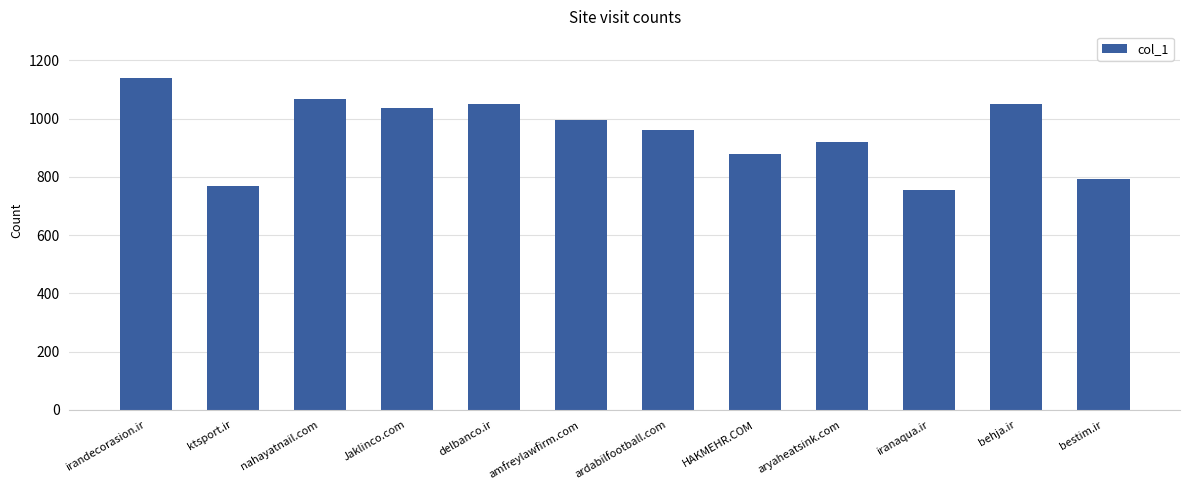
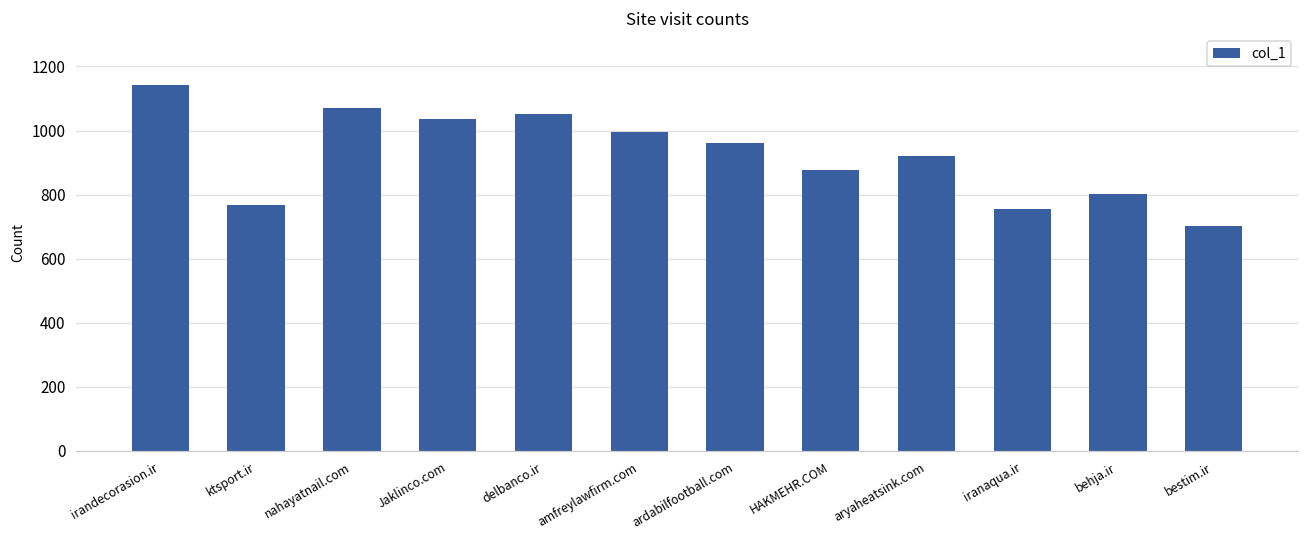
  {
    "irandecorasion.ir": 1140,
    "ktsport.ir": 770,
    "nahayatnail.com": 1070,
    "Jaklinco.com": 1040,
    "delbanco.ir": 1050,
    "amfreylawfirm.com": 1000,
    "ardabilfootball.com": 960,
    "HAKMEHR.COM": 880,
    "aryaheatsink.com": 920,
    "iranaqua.ir": 760,
-   "behja.ir": 1050,
-   "bestim.ir": 790
+   "behja.ir": 800,
+   "bestim.ir": 700
  }
